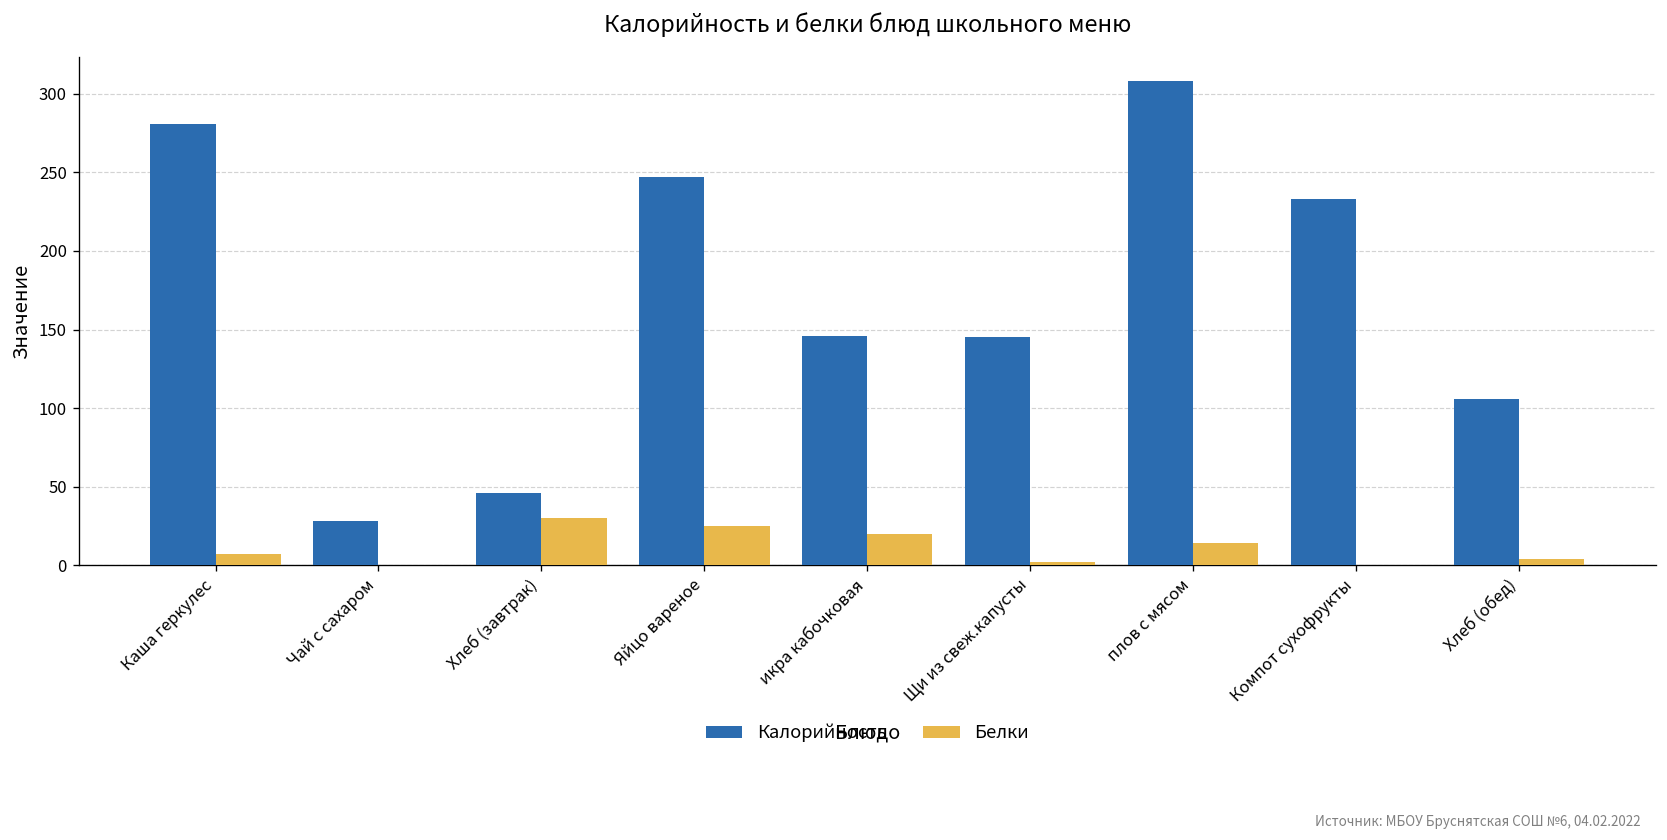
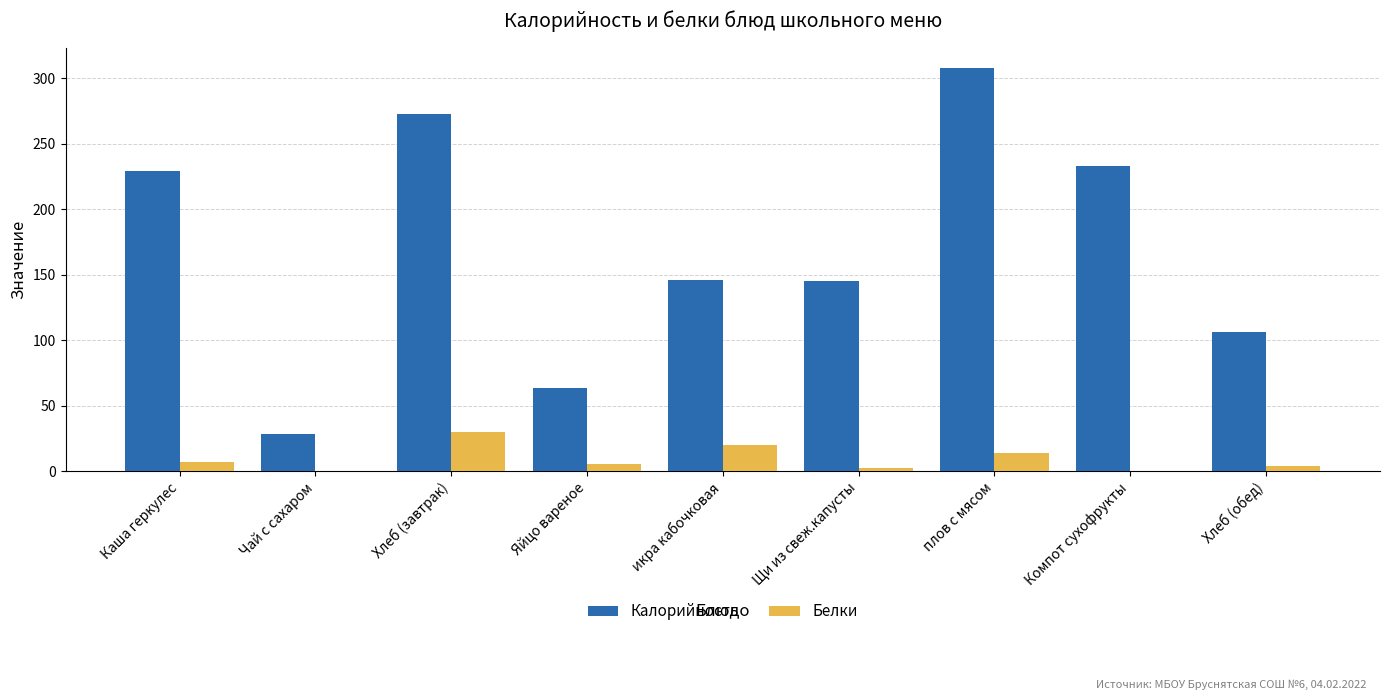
  {
    "Калорийность": {
-     "Каша геркулес": 281,
+     "Каша геркулес": 229,
      "Чай с сахаром": 28,
-     "Хлеб (завтрак)": 46,
-     "Яйцо вареное": 247,
+     "Хлеб (завтрак)": 273,
+     "Яйцо вареное": 63,
      "икра кабочковая": 146,
      "Щи из свеж.капусты": 145,
      "плов с мясом": 308,
      "Компот сухофрукты": 233,
      "Хлеб (обед)": 106
    },
    "Белки": {
      "Каша геркулес": 7,
      "Чай с сахаром": 0,
      "Хлеб (завтрак)": 30,
-     "Яйцо вареное": 25,
+     "Яйцо вареное": 5,
      "икра кабочковая": 20,
      "Щи из свеж.капусты": 2,
      "плов с мясом": 14,
      "Компот сухофрукты": 0,
      "Хлеб (обед)": 4
    }
  }
